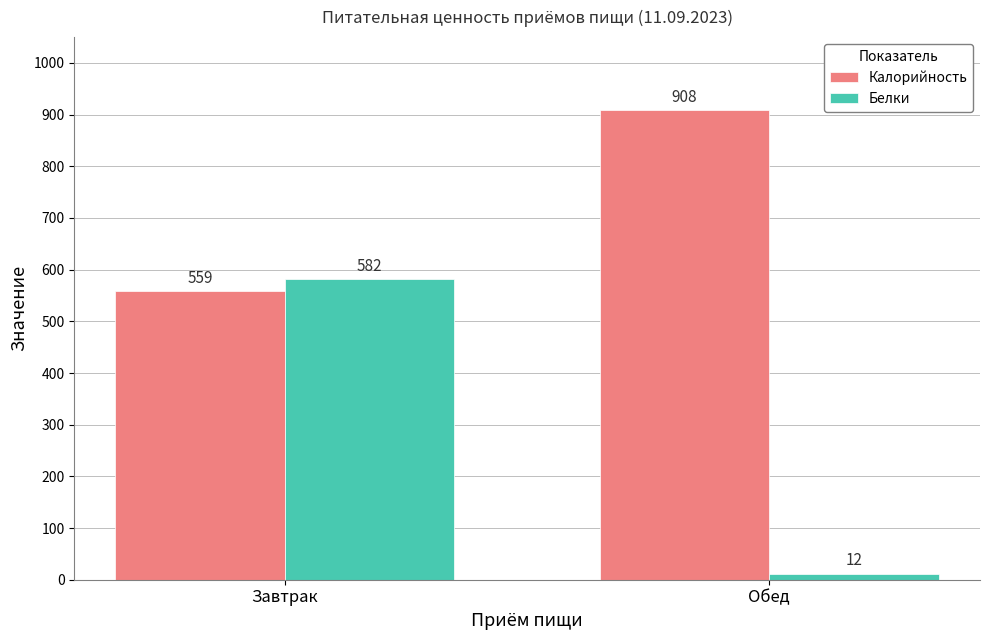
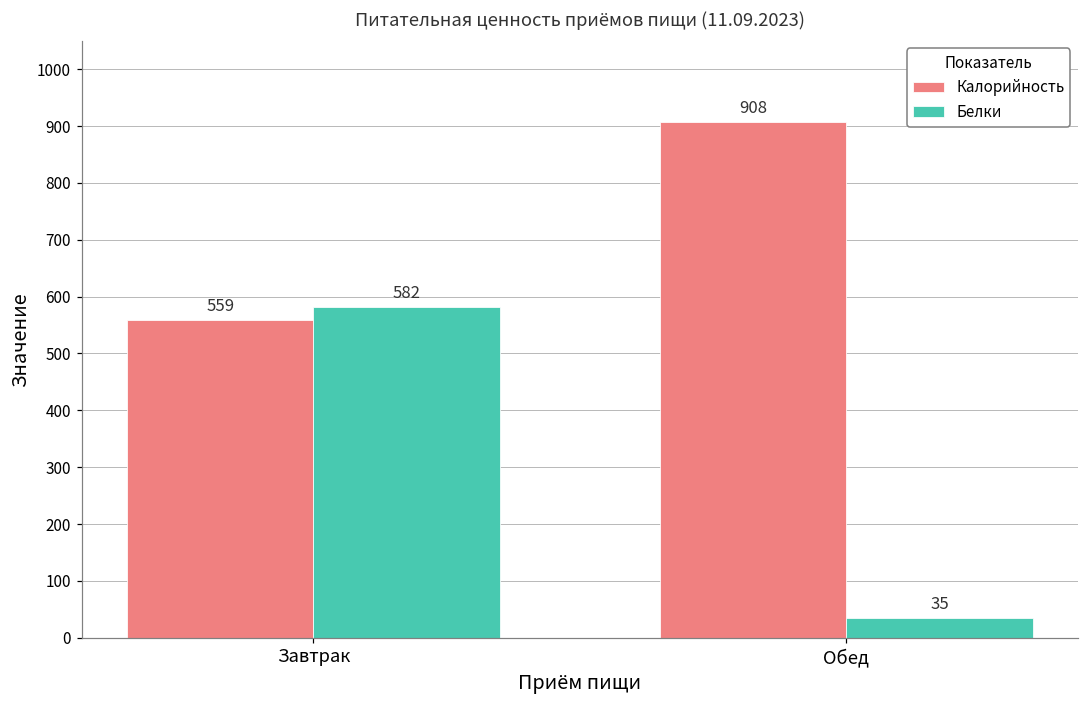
  {
    "Калорийность": {
      "Завтрак": 559,
      "Обед": 908
    },
    "Белки": {
      "Завтрак": 582,
-     "Обед": 12
+     "Обед": 35
    }
  }
